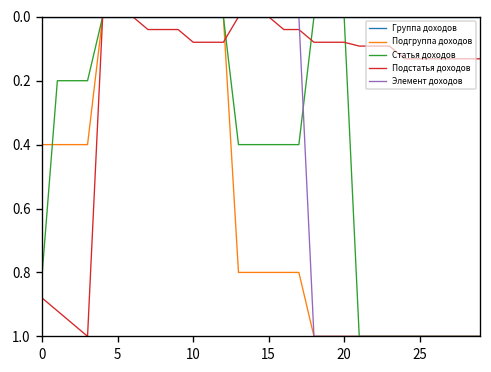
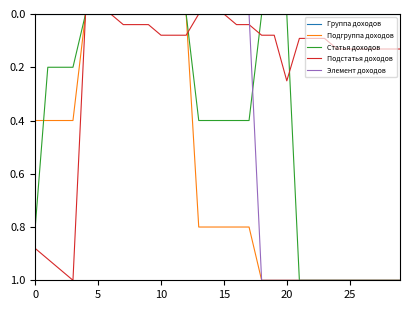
  {
    "Группа доходов": {
      "25": 0.00
    },
    "Подгруппа доходов": {
      "0": 0.40,
      "15": 0.80
    },
    "Статья доходов": {
      "0": 0.80,
      "15": 0.40
    },
    "Подстатья доходов": {
      "0": 0.88,
      "10": 0.08,
-     "20": 0.08
+     "20": 0.25
    }
  }
